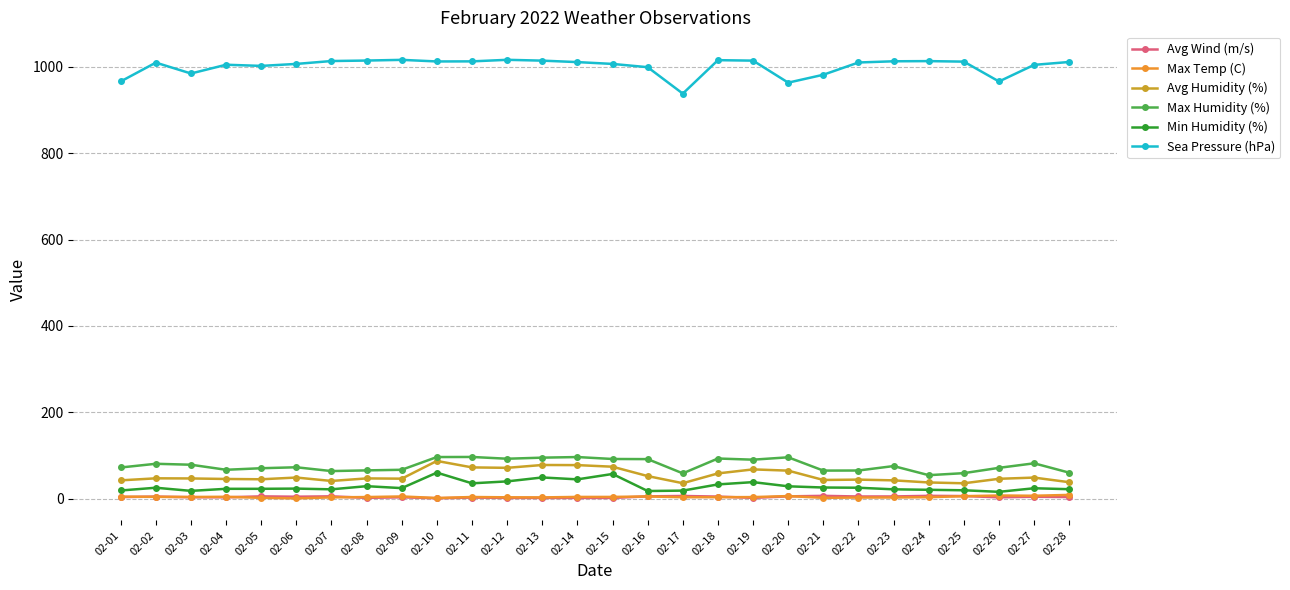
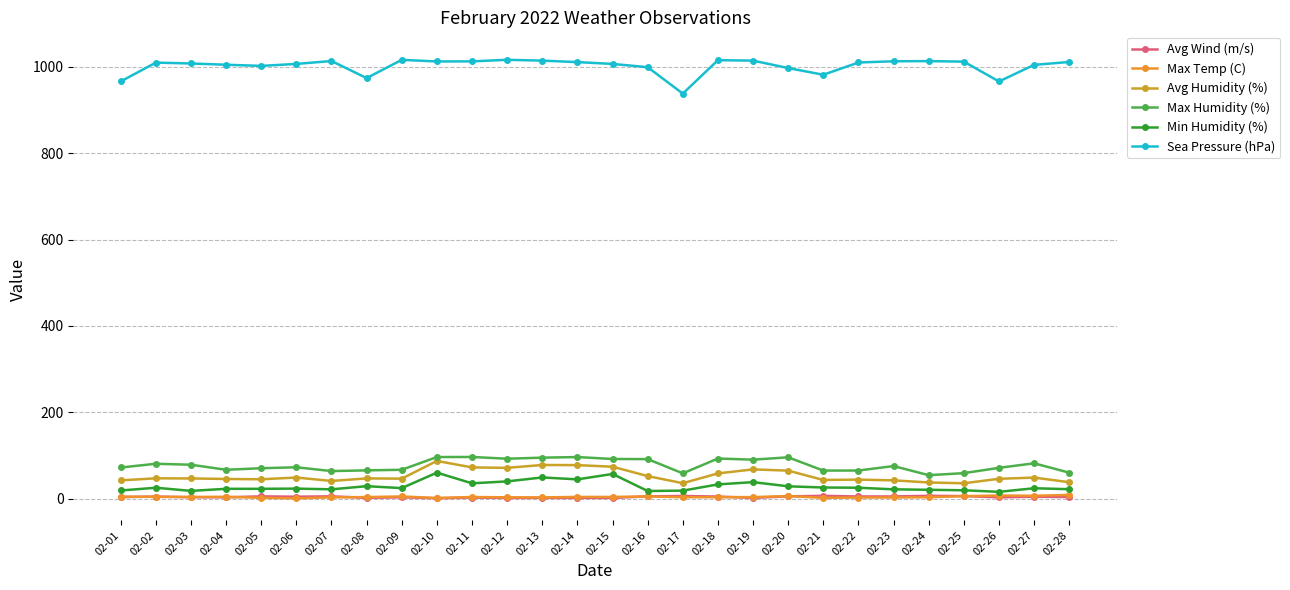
  {
    "Sea Pressure (hPa)": {
      "02-01": 970,
      "02-02": 1010,
-     "02-03": 980,
+     "02-03": 1010,
      "02-04": 1010,
      "02-05": 1000,
      "02-06": 1010,
      "02-07": 1010,
-     "02-08": 1010,
+     "02-08": 970,
      "02-09": 1020,
      "02-10": 1010,
      "02-11": 1010,
      "02-12": 1020,
      "02-13": 1010,
      "02-14": 1010,
      "02-15": 1010,
      "02-16": 1000,
      "02-17": 940,
      "02-18": 1020,
      "02-19": 1010,
-     "02-20": 960,
+     "02-20": 1000,
      "02-21": 980,
      "02-22": 1010,
      "02-23": 1010,
      "02-24": 1010,
      "02-25": 1010,
      "02-26": 970,
      "02-27": 1000,
      "02-28": 1010
    }
  }
